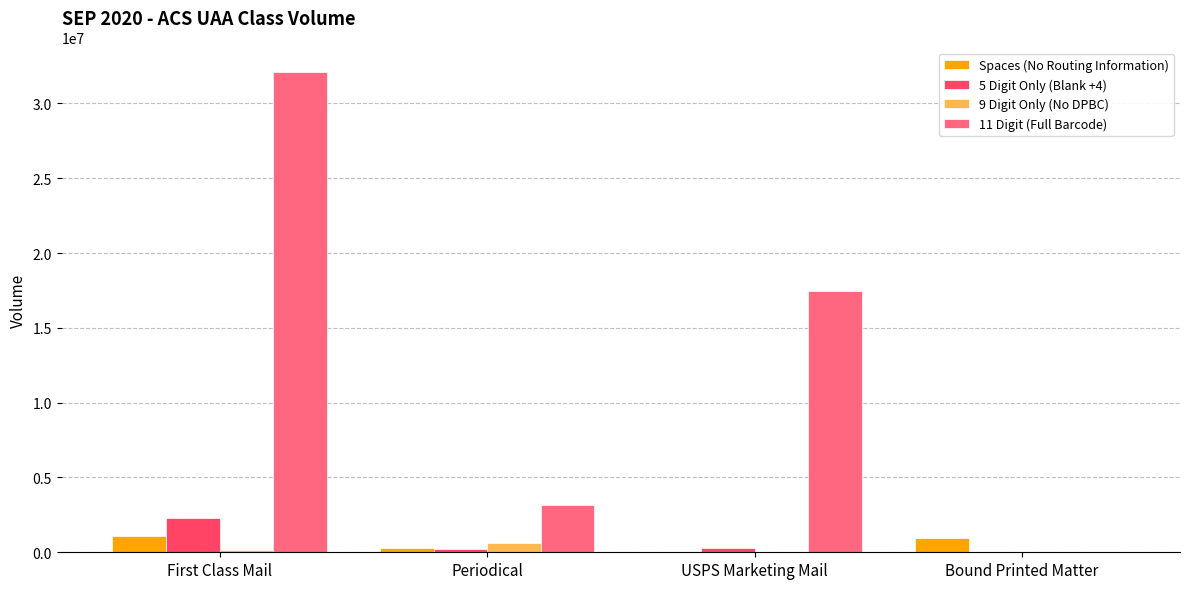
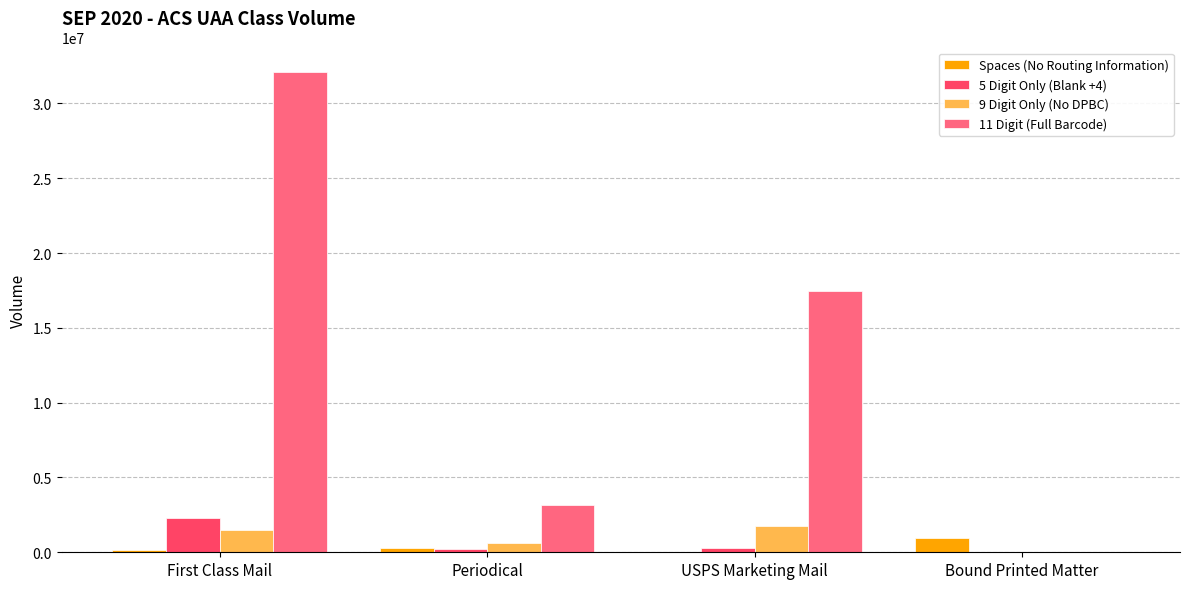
  {
    "Spaces (No Routing Information)": {
-     "First Class Mail": 1100000,
+     "First Class Mail": 100000,
      "Periodical": 300000,
      "Bound Printed Matter": 900000
    },
    "9 Digit Only (No DPBC)": {
-     "First Class Mail": 100000,
+     "First Class Mail": 1500000,
      "Periodical": 600000,
-     "USPS Marketing Mail": 0
+     "USPS Marketing Mail": 1700000
    }
  }
